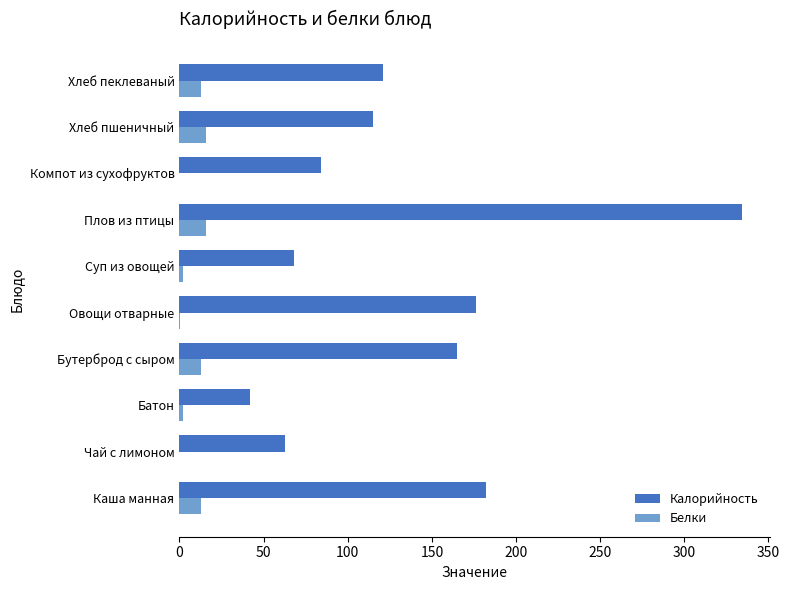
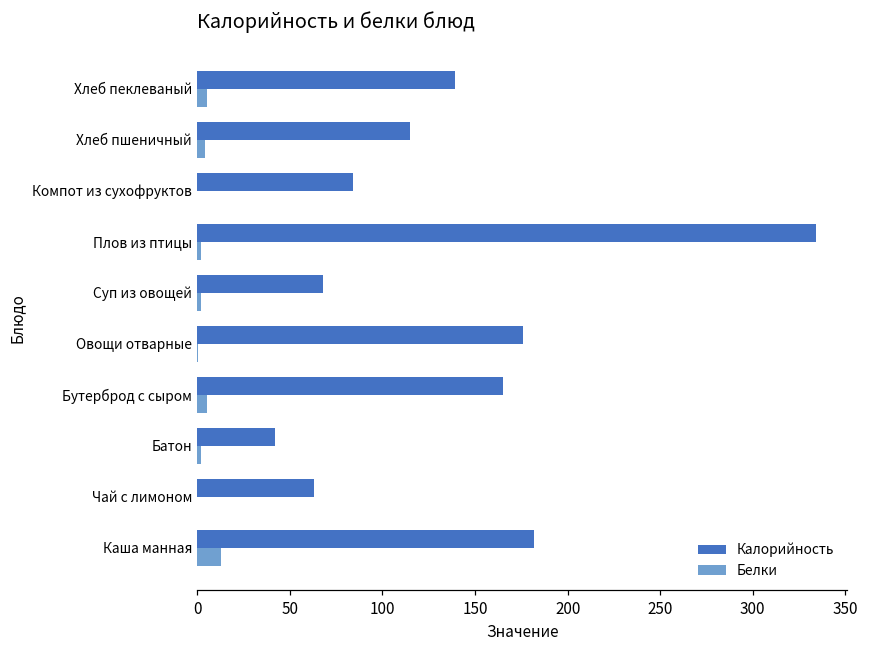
  {
    "Калорийность": {
-     "Хлеб пеклеваный": 121,
+     "Хлеб пеклеваный": 139,
      "Хлеб пшеничный": 115,
      "Компот из сухофруктов": 84,
      "Плов из птицы": 334,
      "Суп из овощей": 68,
      "Овощи отварные": 176,
      "Бутерброд с сыром": 165,
      "Батон": 42,
      "Чай с лимоном": 63,
      "Каша манная": 182
    },
    "Белки": {
-     "Хлеб пеклеваный": 13,
-     "Хлеб пшеничный": 16,
+     "Хлеб пеклеваный": 5,
+     "Хлеб пшеничный": 4,
      "Компот из сухофруктов": 0,
-     "Плов из птицы": 16,
+     "Плов из птицы": 2,
      "Суп из овощей": 2,
-     "Бутерброд с сыром": 13,
+     "Бутерброд с сыром": 5,
      "Батон": 2,
      "Чай с лимоном": 0,
      "Каша манная": 13
    }
  }
